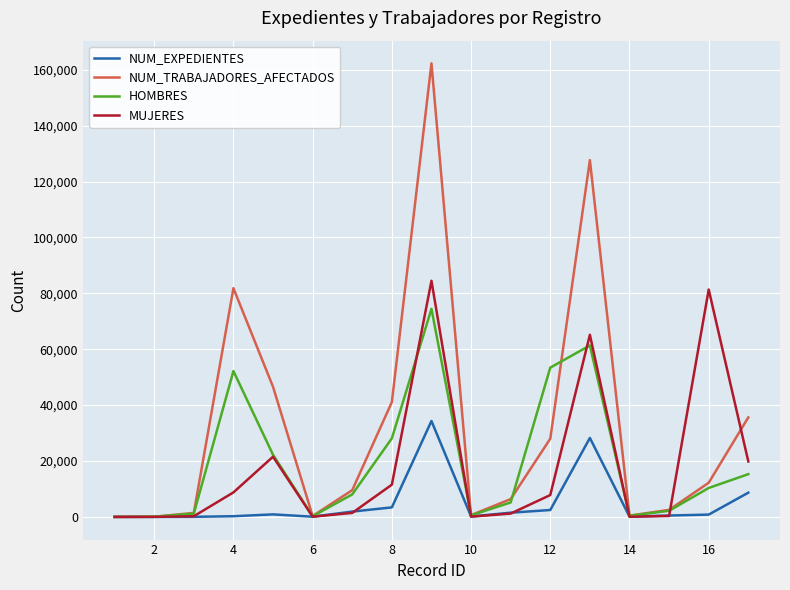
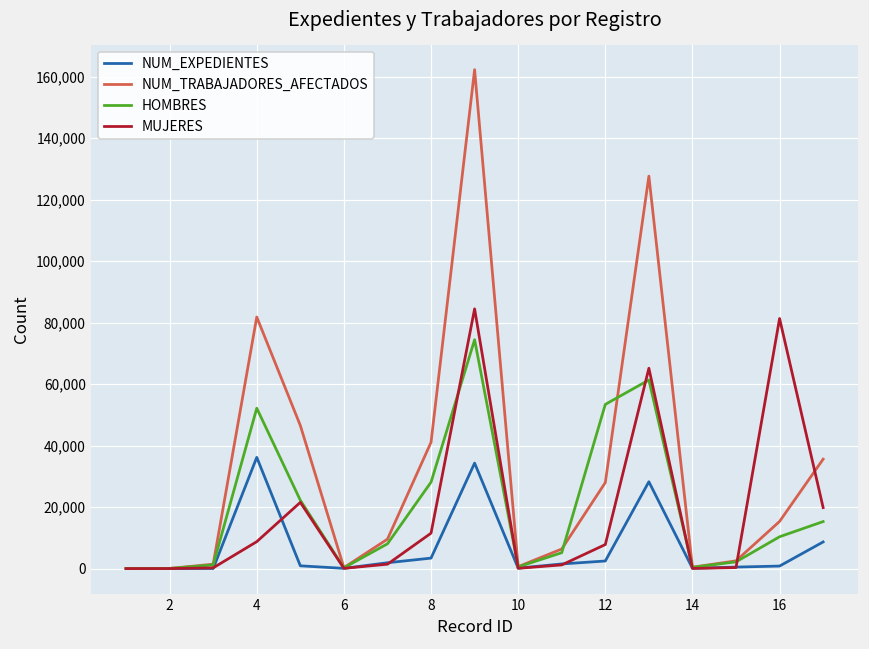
  {
    "NUM_EXPEDIENTES": {
-     "4": "0",
+     "4": "36,000",
      "8": "3,000",
      "12": "2,000",
      "16": "1,000"
    },
    "NUM_TRABAJADORES_AFECTADOS": {
      "4": "82,000",
      "8": "41,000",
      "12": "28,000",
-     "16": "12,000"
+     "16": "15,000"
    },
    "HOMBRES": {
      "4": "52,000",
      "8": "28,000",
      "12": "53,000",
      "16": "10,000"
    },
    "MUJERES": {
      "4": "9,000",
      "8": "12,000",
      "12": "8,000",
      "16": "81,000"
    }
  }
